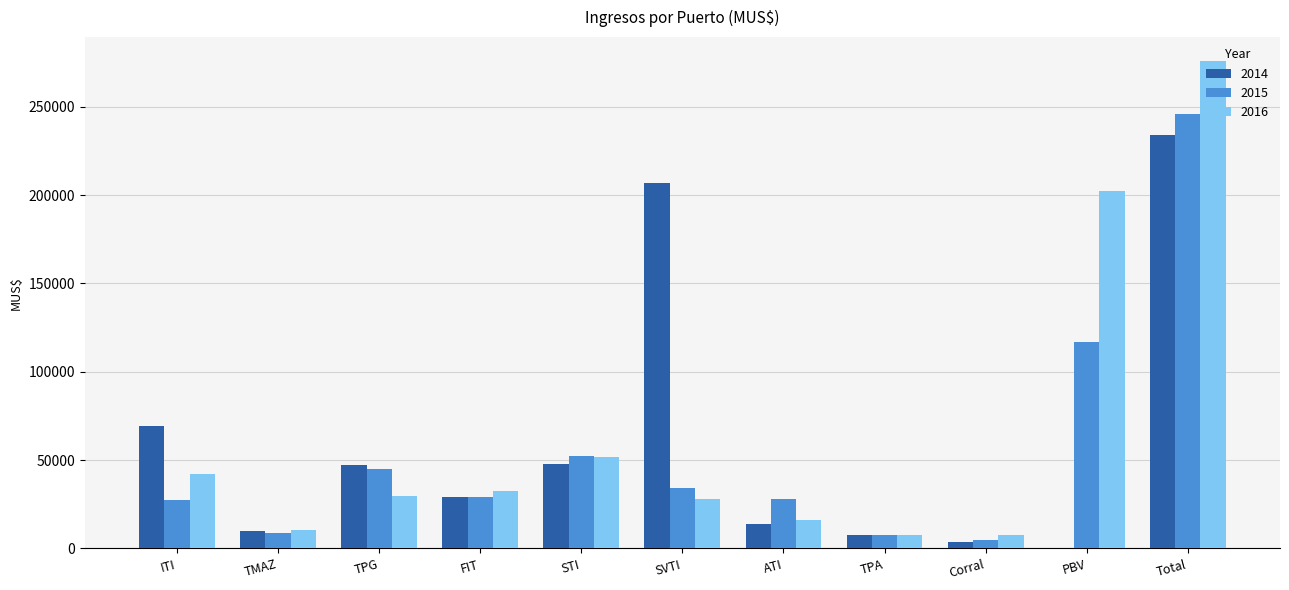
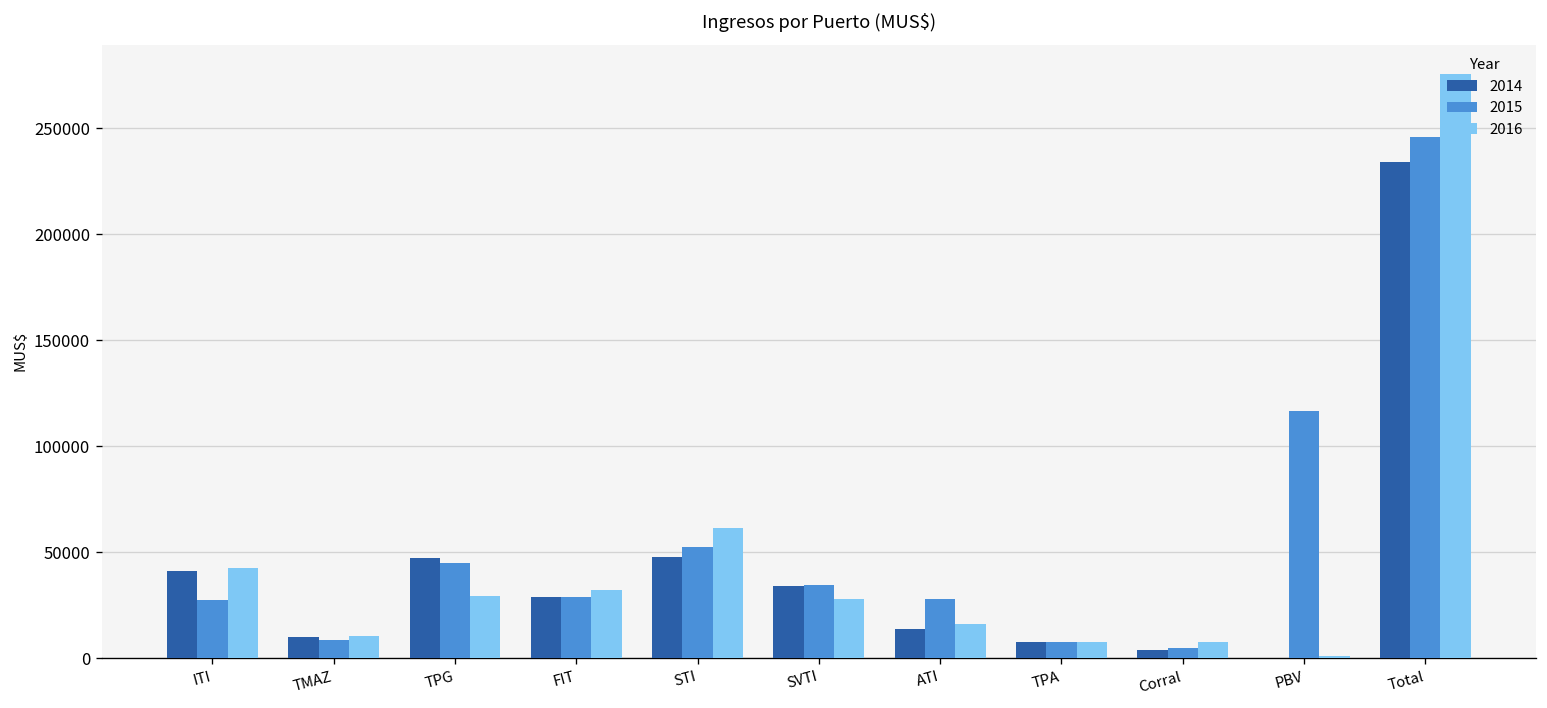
  {
    "2014": {
-     "ITI": 69000,
+     "ITI": 41000,
      "TMAZ": 10000,
      "TPG": 47000,
      "FIT": 29000,
      "STI": 48000,
-     "SVTI": 207000,
+     "SVTI": 34000,
      "ATI": 14000,
      "TPA": 7000,
      "Corral": 4000,
      "Total": 234000
    },
    "2015": {
      "ITI": 27000,
      "TMAZ": 9000,
      "TPG": 45000,
      "FIT": 29000,
      "STI": 52000,
      "SVTI": 34000,
      "ATI": 28000,
      "TPA": 8000,
      "Corral": 5000,
      "PBV": 117000,
      "Total": 246000
    },
    "2016": {
      "ITI": 42000,
      "TMAZ": 10000,
      "TPG": 30000,
      "FIT": 32000,
-     "STI": 52000,
+     "STI": 61000,
      "SVTI": 28000,
      "ATI": 16000,
      "TPA": 8000,
      "Corral": 7000,
-     "PBV": 202000,
+     "PBV": 1000,
      "Total": 276000
    }
  }
